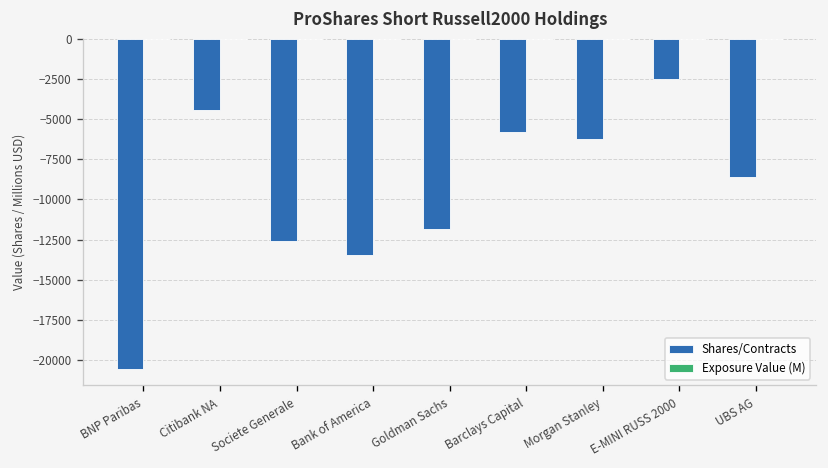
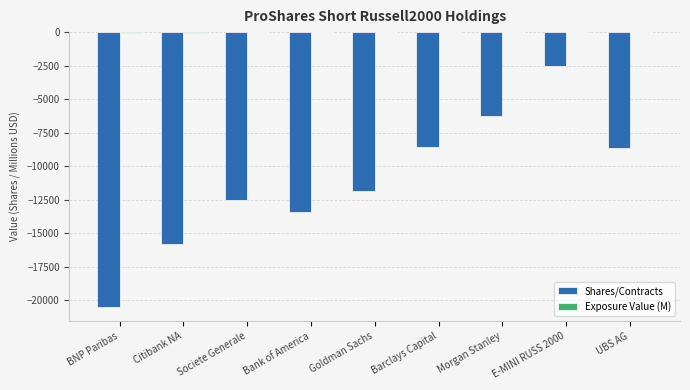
  {
    "Shares/Contracts": {
      "BNP Paribas": -20500,
-     "Citibank NA": -4500,
+     "Citibank NA": -15800,
      "Societe Generale": -12600,
      "Bank of America": -13400,
      "Goldman Sachs": -11800,
-     "Barclays Capital": -5800,
+     "Barclays Capital": -8500,
      "Morgan Stanley": -6200,
      "E-MINI RUSS 2000": -2500,
      "UBS AG": -8600
    }
  }
